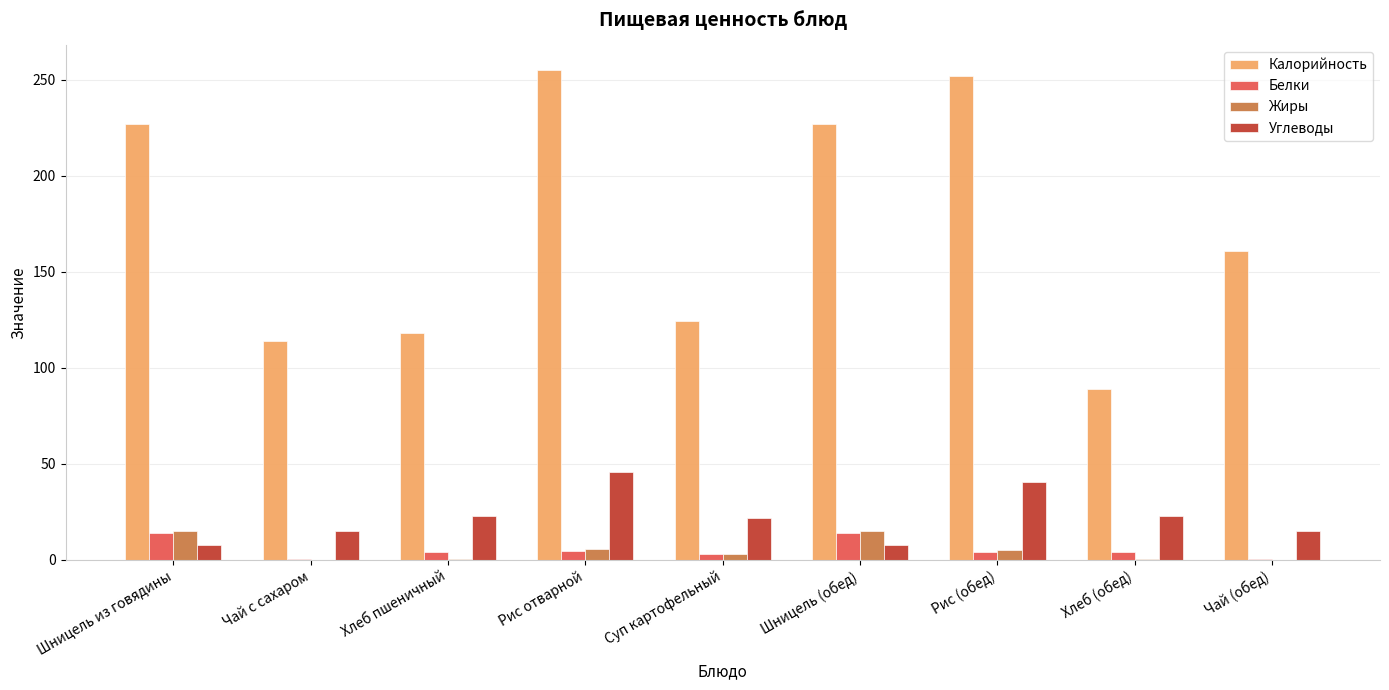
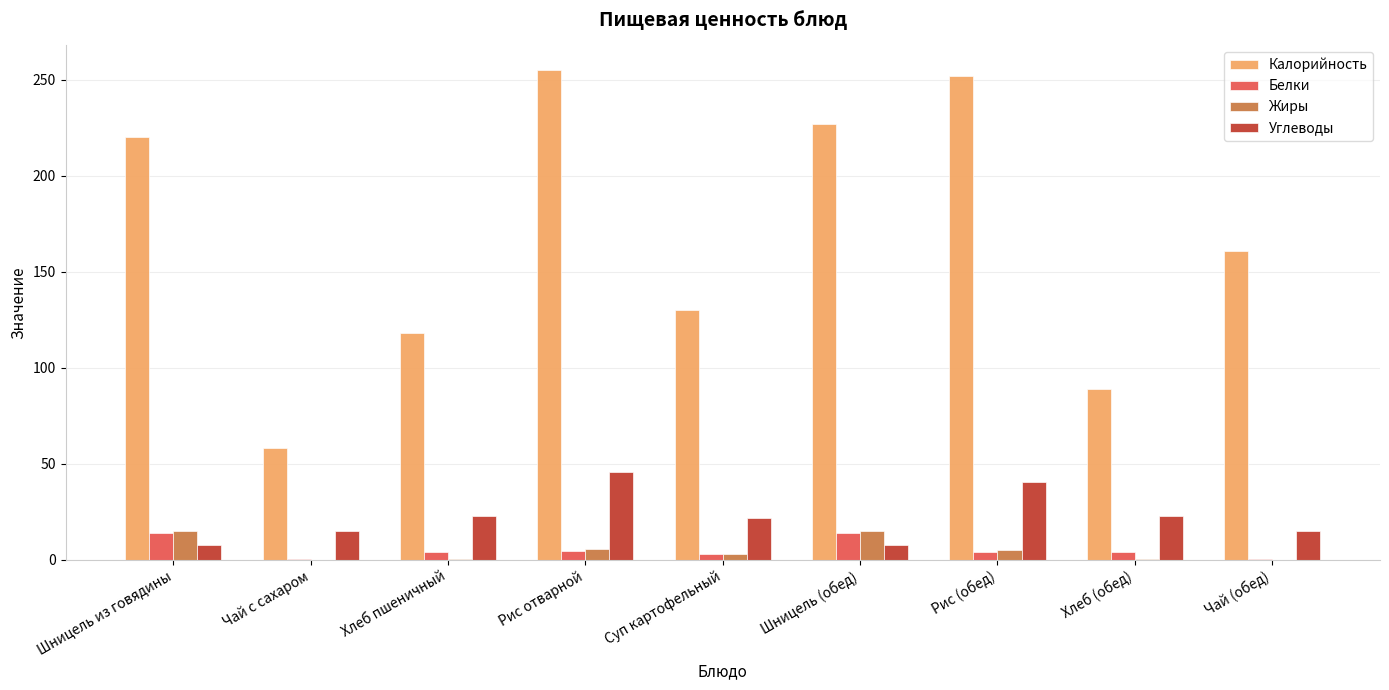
  {
    "Калорийность": {
-     "Шницель из говядины": 227,
-     "Чай с сахаром": 114,
+     "Шницель из говядины": 220,
+     "Чай с сахаром": 58,
      "Хлеб пшеничный": 118,
      "Рис отварной": 255,
-     "Суп картофельный": 124,
+     "Суп картофельный": 130,
      "Шницель (обед)": 227,
      "Рис (обед)": 252,
      "Хлеб (обед)": 89,
      "Чай (обед)": 161
    }
  }
